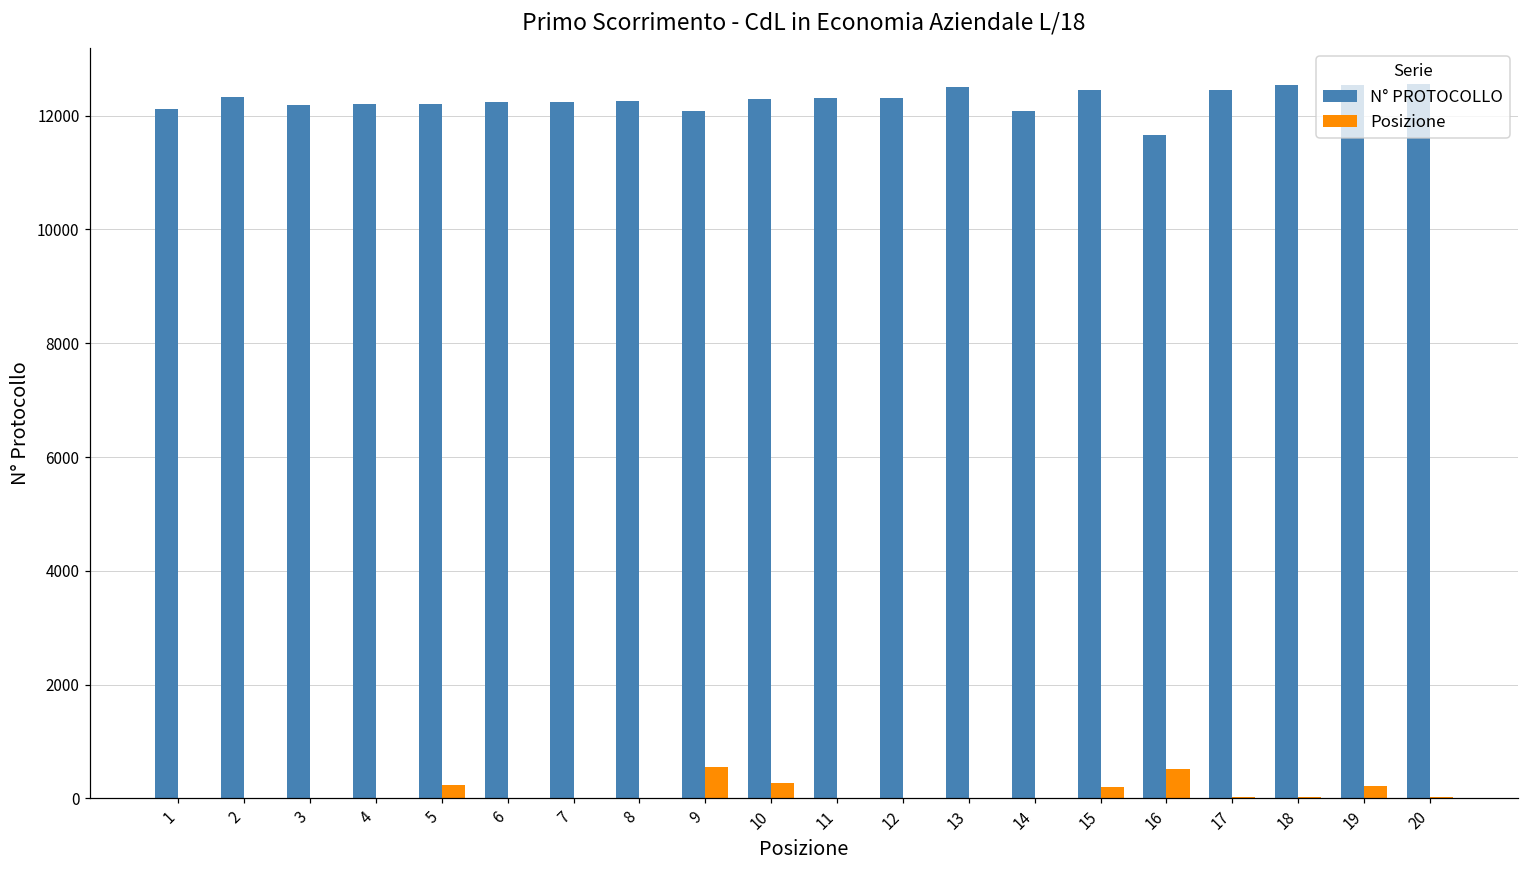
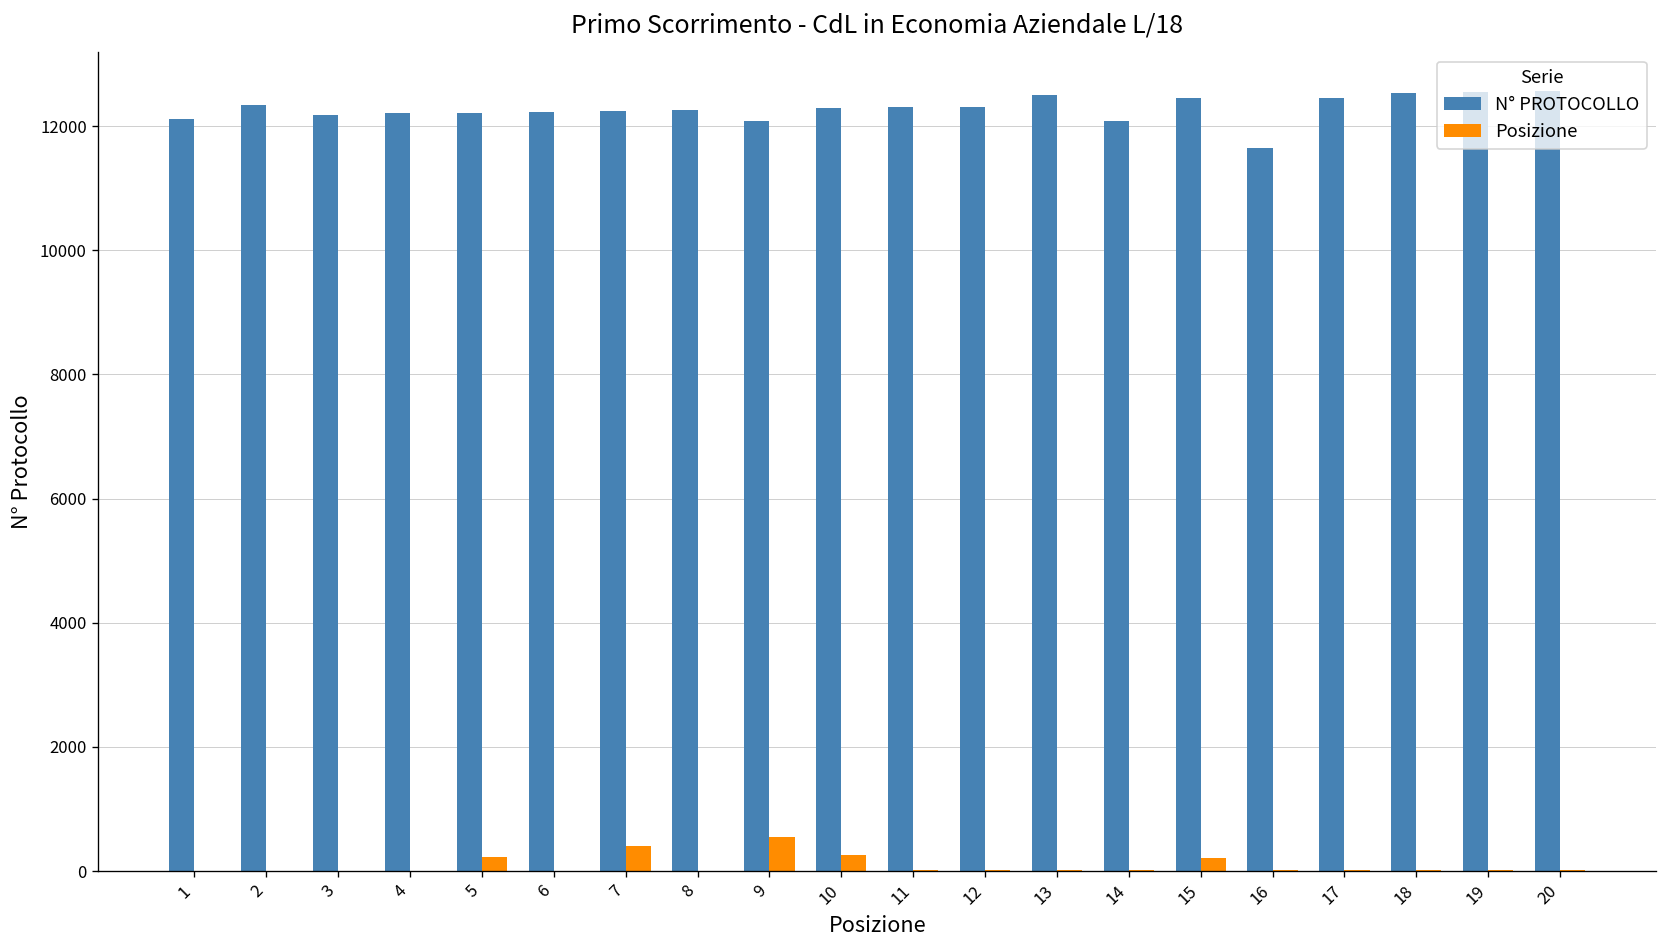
  {
    "N° PROTOCOLLO": {
      "1": 12100,
      "2": 12300,
      "3": 12200,
      "4": 12200,
      "5": 12200,
      "6": 12200,
      "7": 12200,
      "8": 12300,
      "9": 12100,
      "10": 12300,
      "11": 12300,
      "12": 12300,
      "13": 12500,
      "14": 12100,
      "15": 12400,
      "16": 11700,
      "17": 12500,
      "18": 12500
    },
    "Posizione": {
      "5": 200,
-     "7": 0,
+     "7": 400,
      "9": 600,
      "10": 300,
      "15": 200,
-     "16": 500,
-     "19": 200
+     "16": 0,
+     "19": 0
    }
  }
